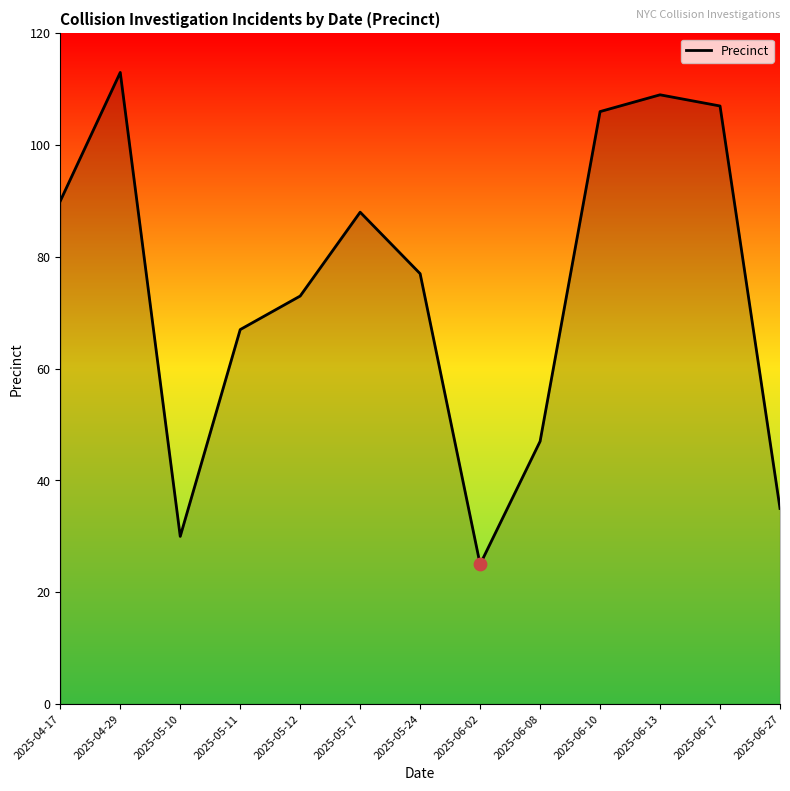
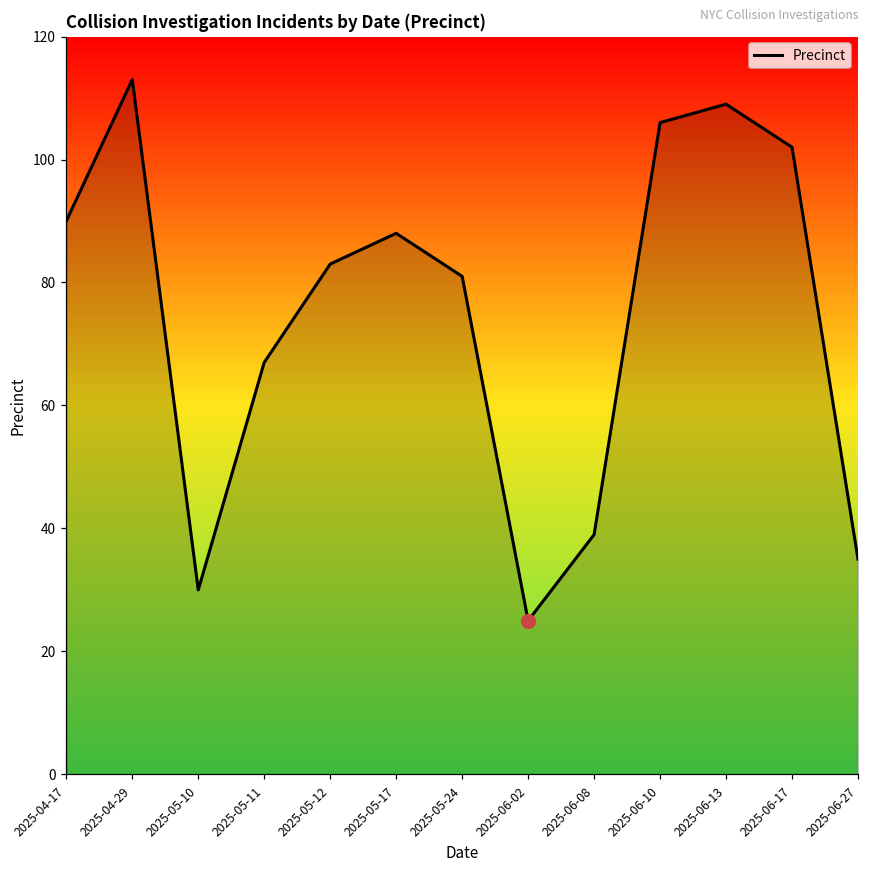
  {
    "Precinct": {
      "2025-04-17": 90,
      "2025-04-29": 113,
      "2025-05-10": 30,
      "2025-05-11": 67,
-     "2025-05-12": 73,
+     "2025-05-12": 83,
      "2025-05-17": 88,
-     "2025-05-24": 77,
-     "2025-06-08": 47,
+     "2025-05-24": 81,
+     "2025-06-08": 39,
      "2025-06-10": 106,
      "2025-06-13": 109,
-     "2025-06-17": 107,
+     "2025-06-17": 102,
      "2025-06-27": 35
    }
  }
